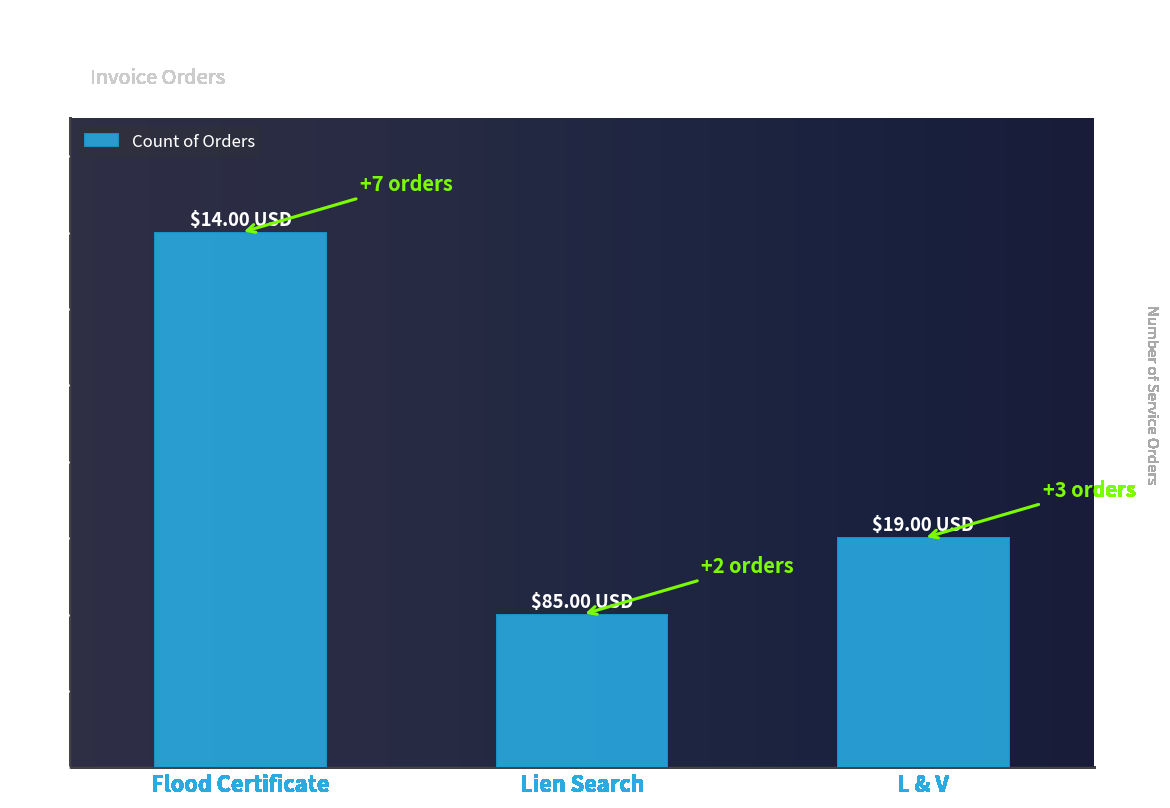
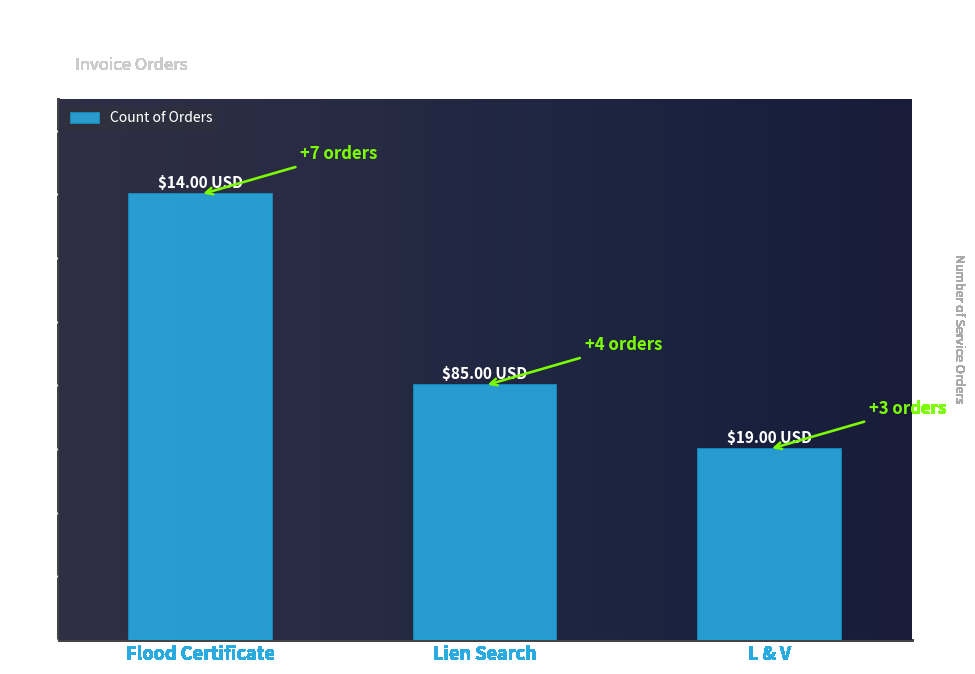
  {
    "Flood Certificate": "+7",
-   "Lien Search": "+2",
+   "Lien Search": "+4",
    "L & V": "+3"
  }
